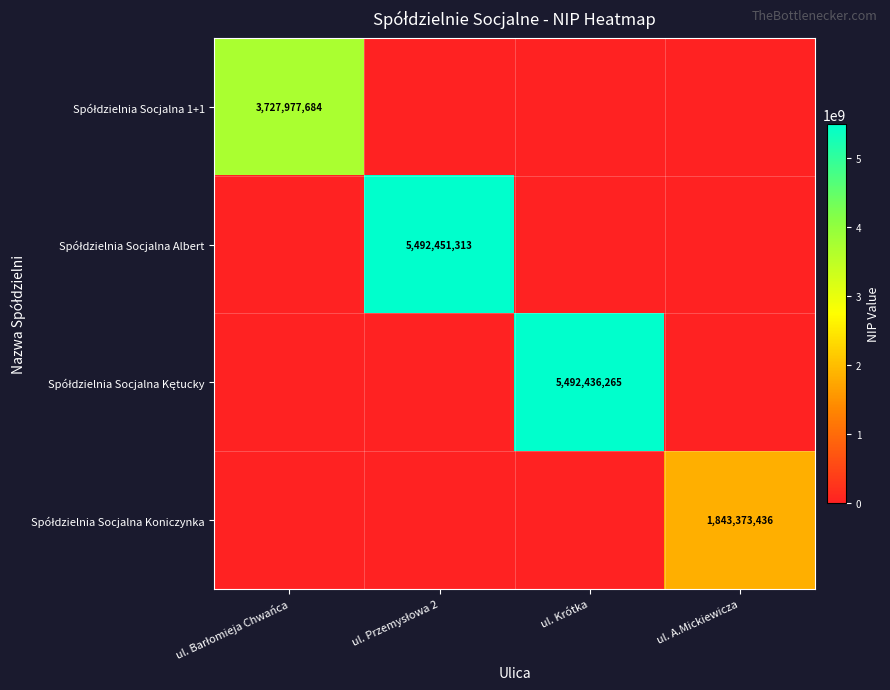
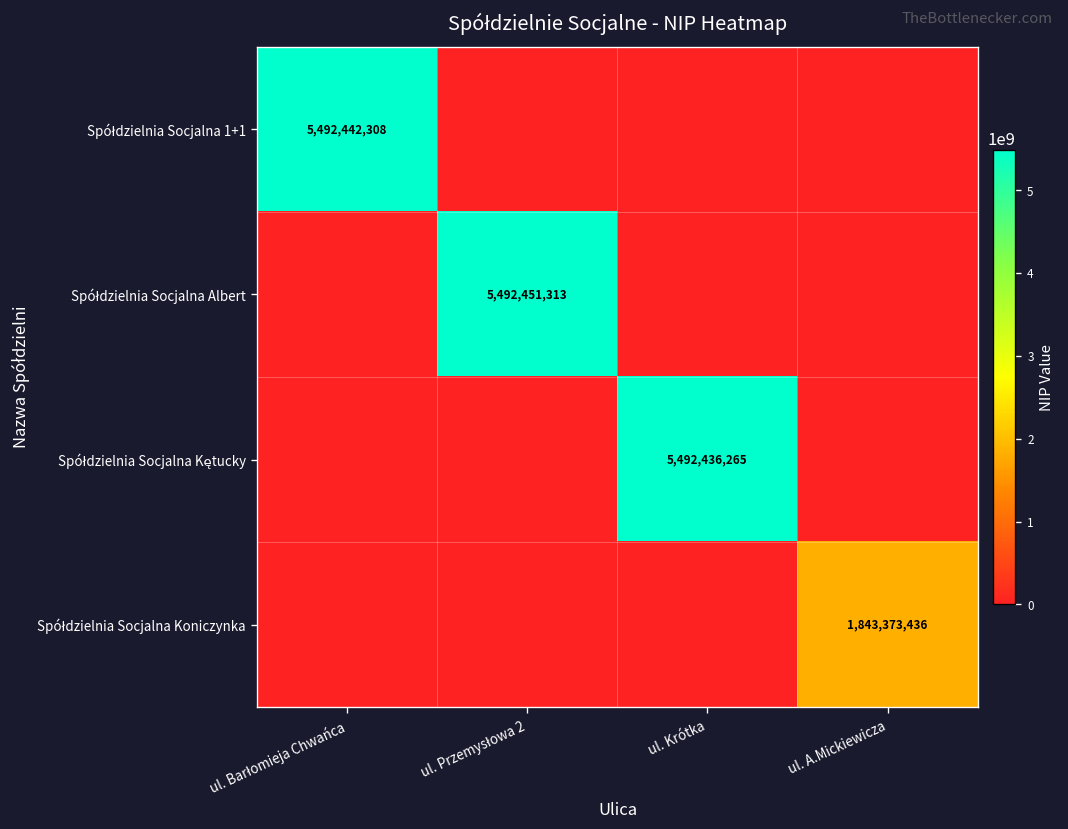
  {
    "Spółdzielnia Socjalna 1+1": {
-     "ul. Barłomieja Chwańca": "3,727,977,684"
+     "ul. Barłomieja Chwańca": "5,492,442,308"
    },
    "Spółdzielnia Socjalna Albert": {
      "ul. Przemysłowa 2": "5,492,451,313"
    },
    "Spółdzielnia Socjalna Kętucky": {
      "ul. Krótka": "5,492,436,265"
    },
    "Spółdzielnia Socjalna Koniczynka": {
      "ul. A.Mickiewicza": "1,843,373,436"
    }
  }
